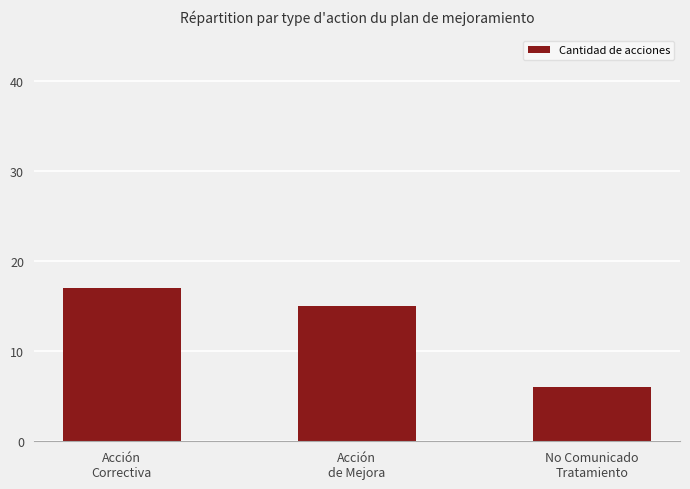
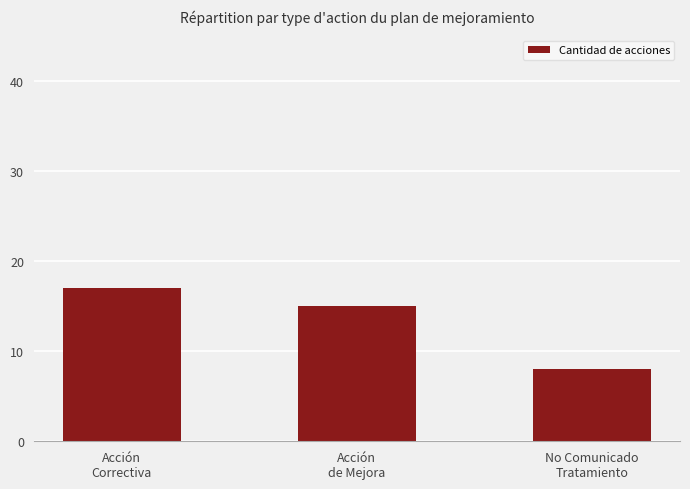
  {
    "Acción Correctiva": 17,
    "Acción de Mejora": 15,
-   "No Comunicado Tratamiento": 6
+   "No Comunicado Tratamiento": 8
  }
